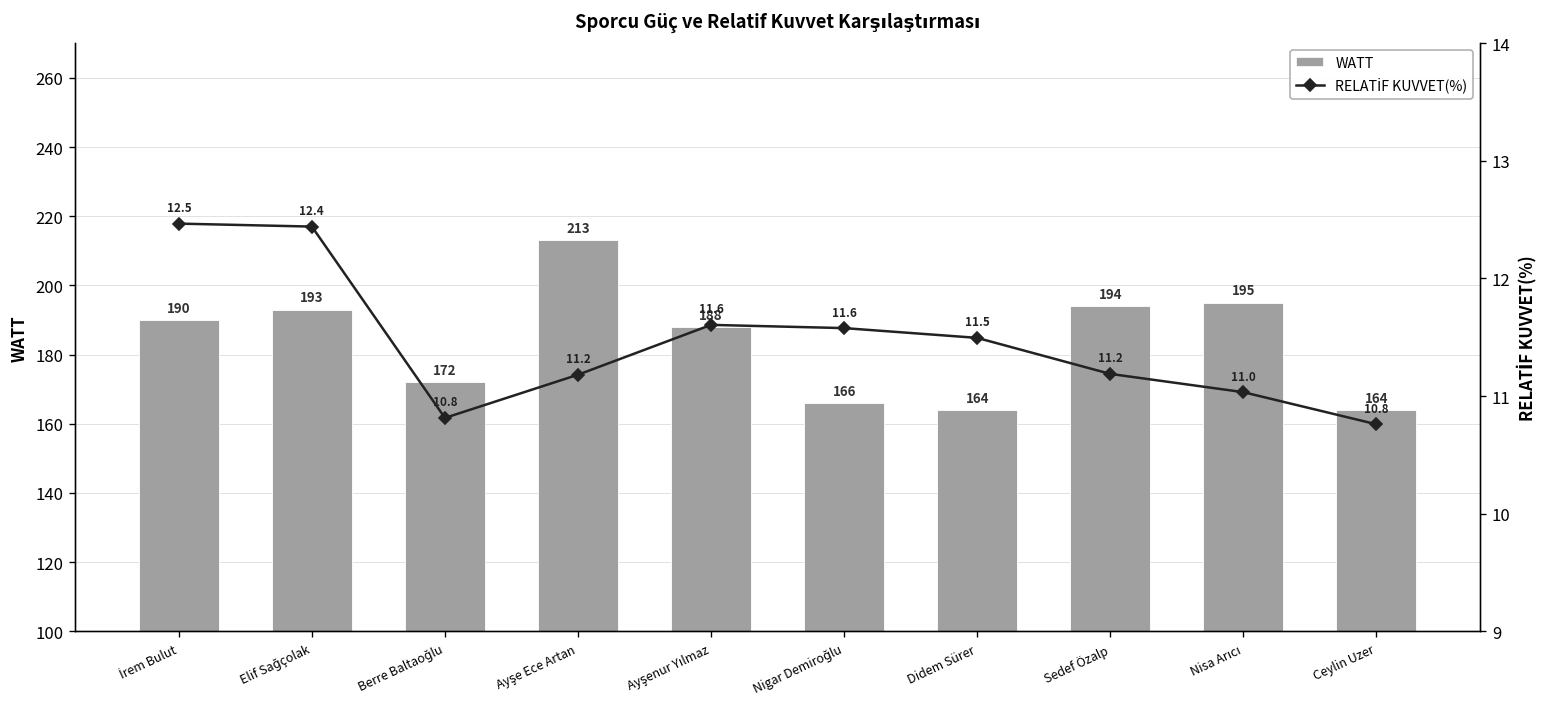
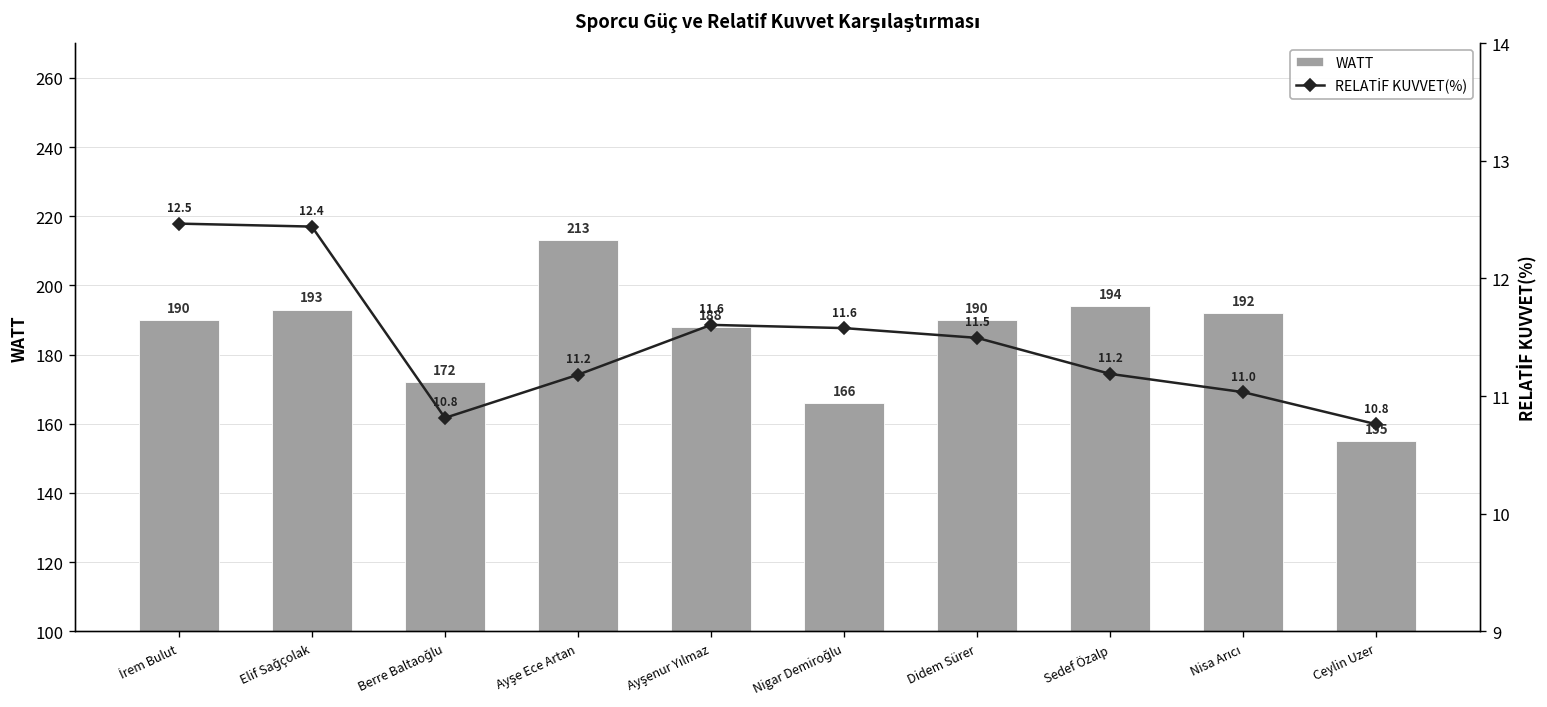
  {
    "WATT": {
      "İrem Bulut": 190,
      "Elif Sağçolak": 193,
      "Berre Baltaoğlu": 172,
      "Ayşe Ece Artan": 213,
      "Nigar Demiroğlu": 166,
-     "Didem Sürer": 164,
+     "Didem Sürer": 190,
      "Sedef Özalp": 194,
-     "Nisa Arıcı": 195,
-     "Ceylin Uzer": 164
+     "Nisa Arıcı": 192,
+     "Ceylin Uzer": 155
    },
    "RELATİF KUVVET(%)": {
      "İrem Bulut": 12.5,
      "Elif Sağçolak": 12.4,
      "Berre Baltaoğlu": 10.8,
      "Ayşe Ece Artan": 11.2,
      "Nigar Demiroğlu": 11.6,
      "Didem Sürer": 11.5,
      "Sedef Özalp": 11.2,
      "Nisa Arıcı": 11.0
    }
  }
